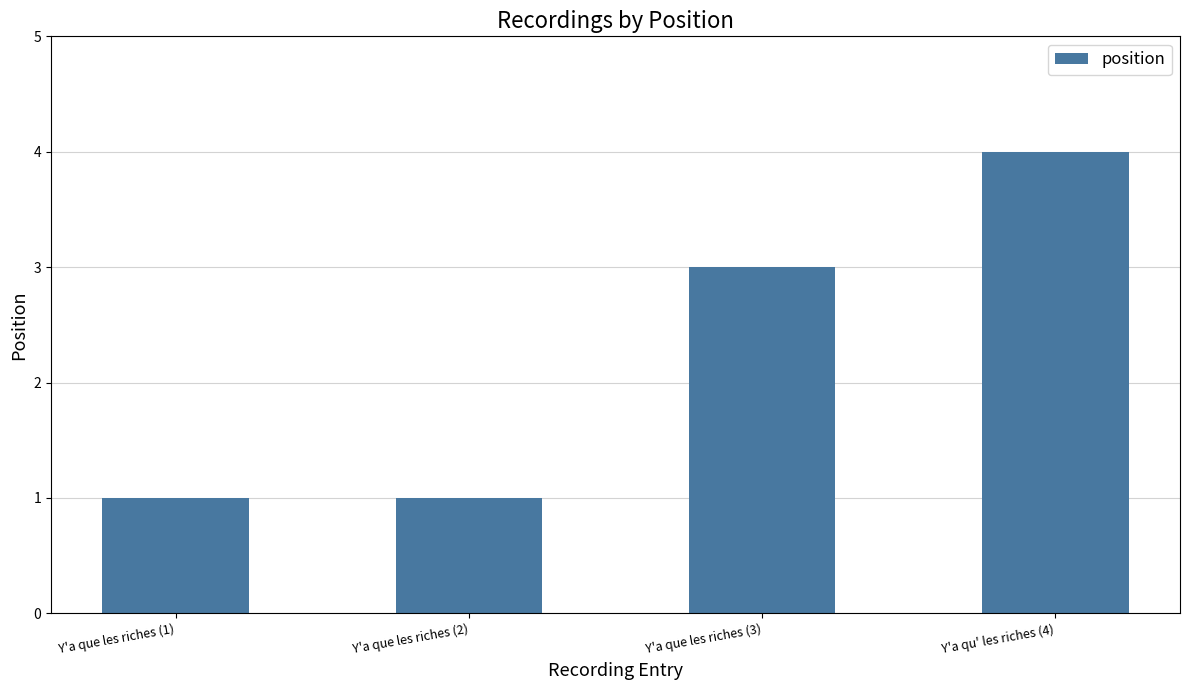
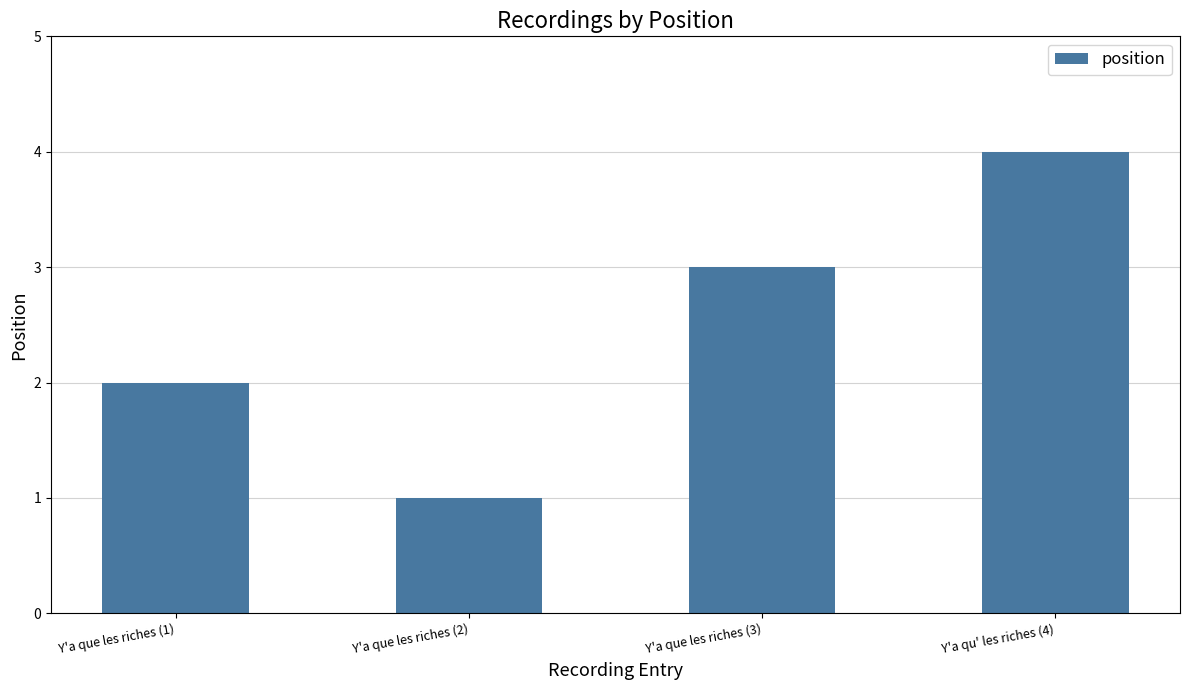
  {
-   "Y'a que les riches (1)": 1,
+   "Y'a que les riches (1)": 2,
    "Y'a que les riches (2)": 1,
    "Y'a que les riches (3)": 3,
    "Y'a qu' les riches (4)": 4
  }
